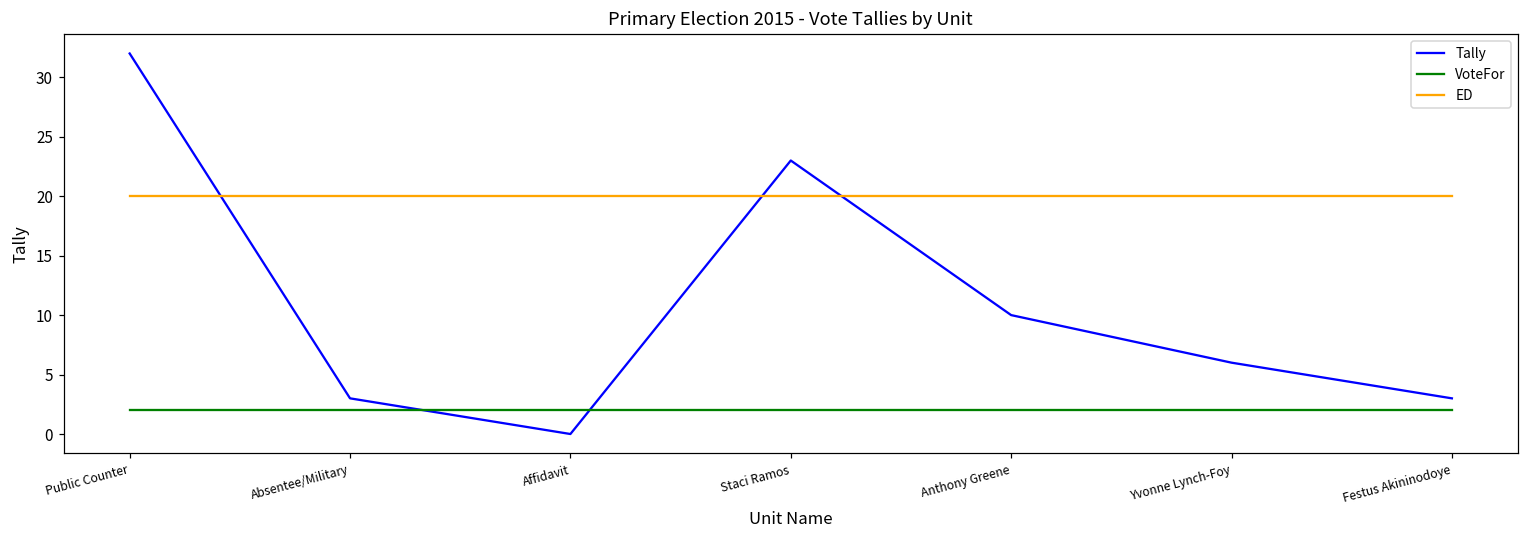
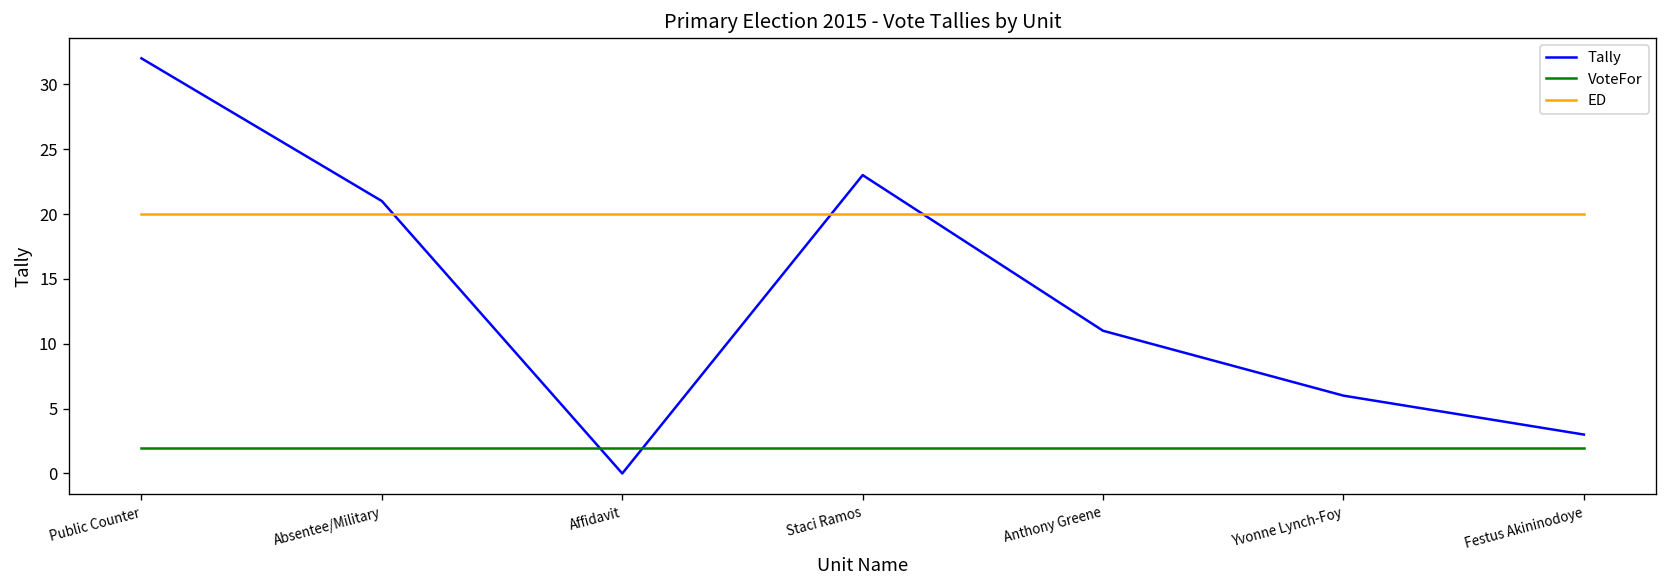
  {
    "Tally": {
      "Public Counter": 32,
-     "Absentee/Military": 3,
+     "Absentee/Military": 21,
      "Affidavit": 0,
      "Staci Ramos": 23,
-     "Anthony Greene": 10,
+     "Anthony Greene": 11,
      "Yvonne Lynch-Foy": 6,
      "Festus Akininodoye": 3
    },
    "VoteFor": {
      "Public Counter": 2,
      "Absentee/Military": 2,
      "Affidavit": 2,
      "Staci Ramos": 2,
      "Anthony Greene": 2,
      "Yvonne Lynch-Foy": 2,
      "Festus Akininodoye": 2
    },
    "ED": {
      "Public Counter": 20,
      "Absentee/Military": 20,
      "Affidavit": 20,
      "Staci Ramos": 20,
      "Anthony Greene": 20,
      "Yvonne Lynch-Foy": 20,
      "Festus Akininodoye": 20
    }
  }
